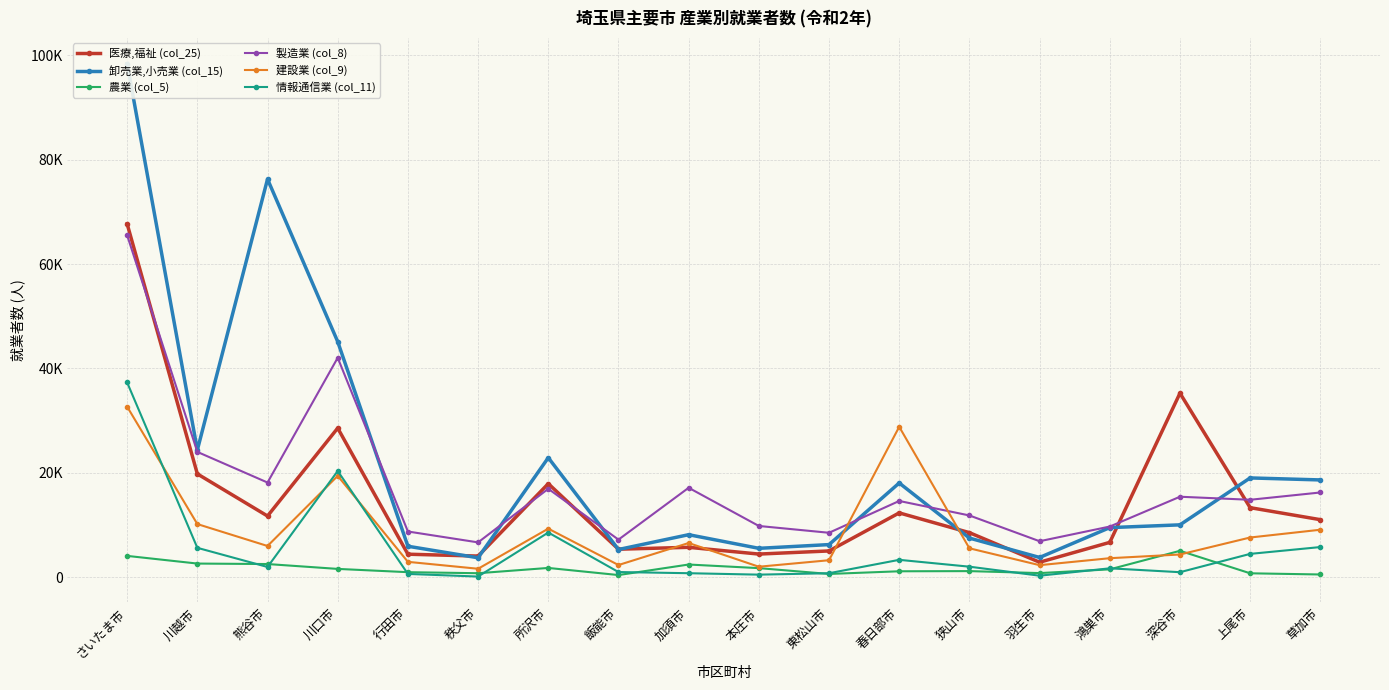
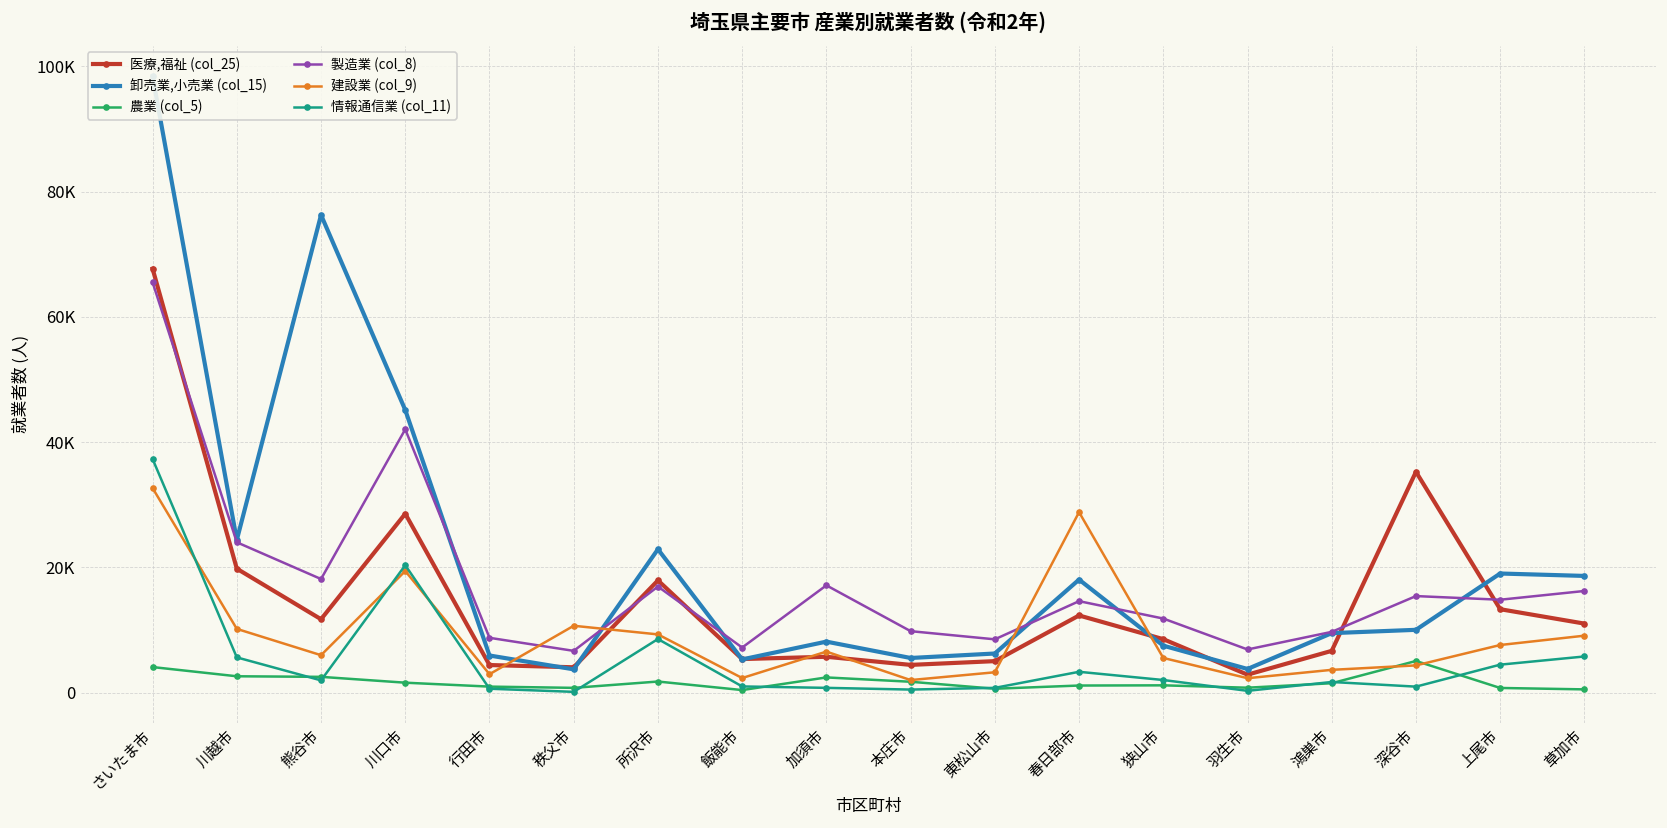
  {
    "医療,福祉 (col_25)": {
      "さいたま市": 68000,
      "川越市": 20000,
      "熊谷市": 12000,
      "川口市": 29000,
      "行田市": 4000,
      "所沢市": 18000,
      "加須市": 6000,
      "本庄市": 4000,
      "東松山市": 5000,
      "春日部市": 12000,
      "狭山市": 9000,
      "羽生市": 3000,
      "鴻巣市": 7000,
      "深谷市": 35000,
      "上尾市": 13000,
      "草加市": 11000
    },
    "卸売業,小売業 (col_15)": {
      "熊谷市": 76000,
      "川口市": 45000,
      "行田市": 6000,
      "所沢市": 23000,
      "加須市": 8000,
      "本庄市": 6000,
      "東松山市": 6000,
      "春日部市": 18000,
      "狭山市": 8000,
      "羽生市": 4000,
      "深谷市": 10000,
      "上尾市": 19000,
      "草加市": 19000
    },
    "製造業 (col_8)": {
      "さいたま市": 66000,
      "熊谷市": 18000,
      "川口市": 42000,
      "行田市": 9000,
      "秩父市": 7000,
      "所沢市": 17000,
      "飯能市": 7000,
      "加須市": 17000,
      "本庄市": 10000,
      "東松山市": 9000,
      "春日部市": 15000,
      "狭山市": 12000,
      "羽生市": 7000,
      "深谷市": 15000,
      "上尾市": 15000,
      "草加市": 16000
    },
    "建設業 (col_9)": {
      "さいたま市": 33000,
      "川越市": 10000,
      "熊谷市": 6000,
      "川口市": 19000,
      "行田市": 3000,
-     "秩父市": 2000,
+     "秩父市": 11000,
      "所沢市": 9000,
      "飯能市": 2000,
      "加須市": 7000,
      "東松山市": 3000,
      "春日部市": 29000,
      "狭山市": 6000,
      "羽生市": 2000,
      "鴻巣市": 4000,
      "深谷市": 4000,
      "上尾市": 8000,
      "草加市": 9000
    }
  }
